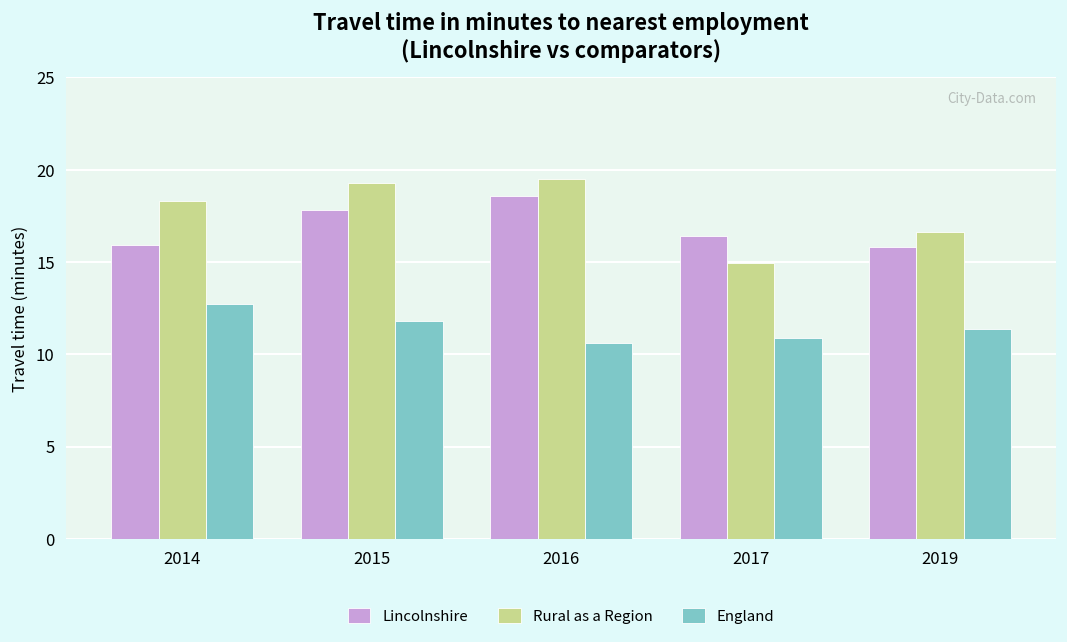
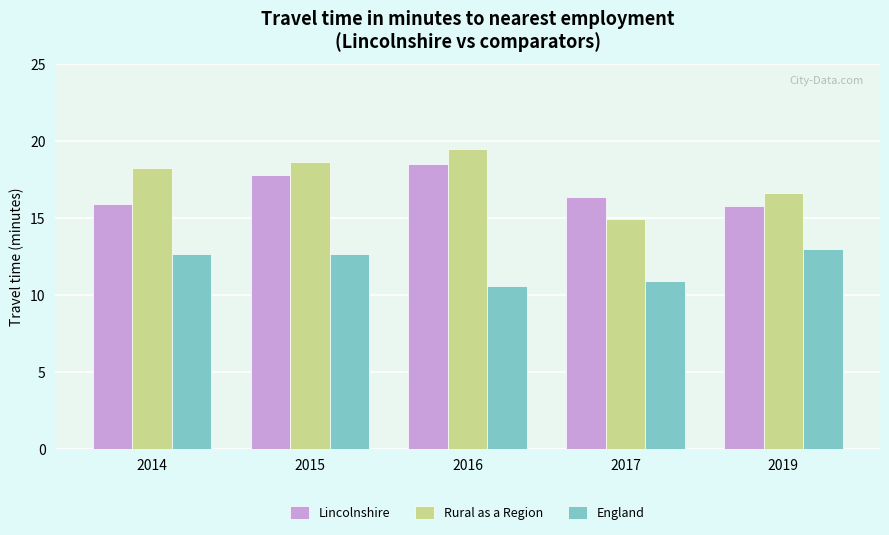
  {
    "Lincolnshire": {
      "2014": 15.9,
      "2015": 17.8,
      "2016": 18.6,
      "2017": 16.4,
      "2019": 15.8
    },
    "Rural as a Region": {
      "2014": 18.3,
-     "2015": 19.3,
+     "2015": 18.7,
      "2016": 19.5,
      "2017": 15.0,
      "2019": 16.6
    },
    "England": {
      "2014": 12.7,
-     "2015": 11.8,
+     "2015": 12.7,
      "2016": 10.6,
      "2017": 10.9,
-     "2019": 11.4
+     "2019": 13.0
    }
  }
